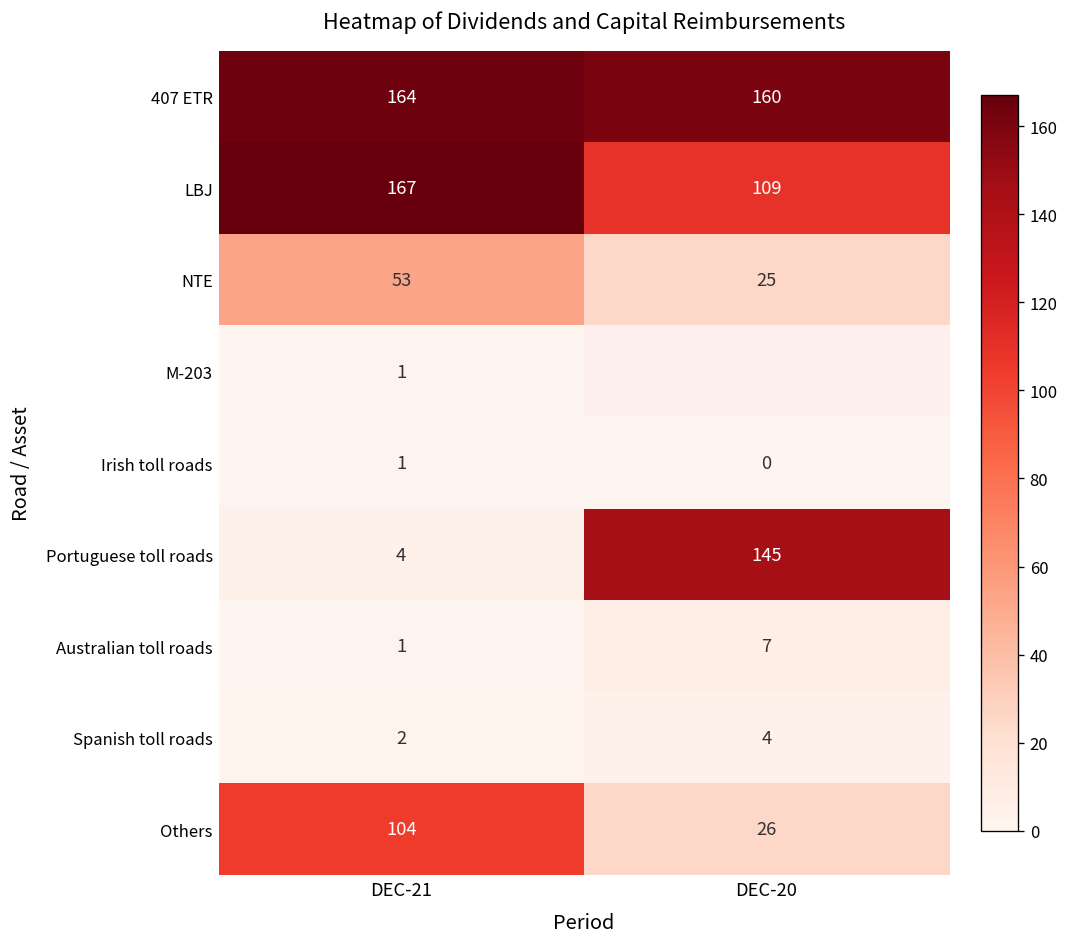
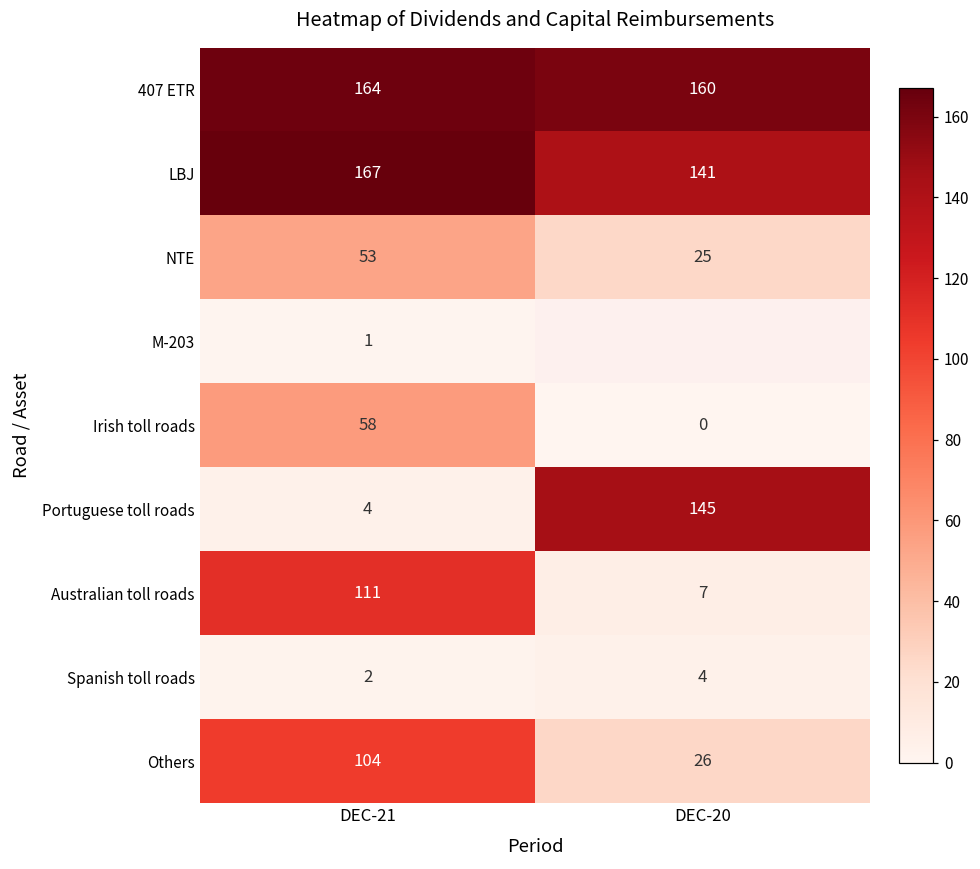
  {
    "407 ETR": {
      "DEC-21": 164,
      "DEC-20": 160
    },
    "LBJ": {
      "DEC-21": 167,
-     "DEC-20": 109
+     "DEC-20": 141
    },
    "NTE": {
      "DEC-21": 53,
      "DEC-20": 25
    },
    "M-203": {
      "DEC-21": 1
    },
    "Irish toll roads": {
-     "DEC-21": 1,
+     "DEC-21": 58,
      "DEC-20": 0
    },
    "Portuguese toll roads": {
      "DEC-21": 4,
      "DEC-20": 145
    },
    "Australian toll roads": {
-     "DEC-21": 1,
+     "DEC-21": 111,
      "DEC-20": 7
    },
    "Spanish toll roads": {
      "DEC-21": 2,
      "DEC-20": 4
    },
    "Others": {
      "DEC-21": 104,
      "DEC-20": 26
    }
  }
